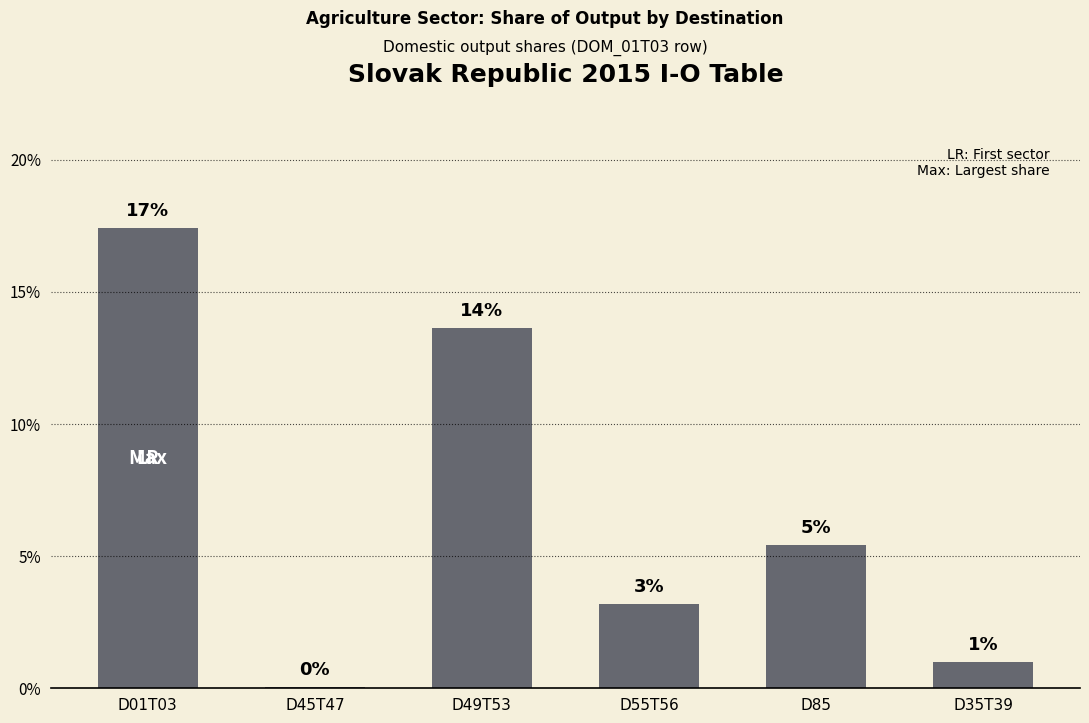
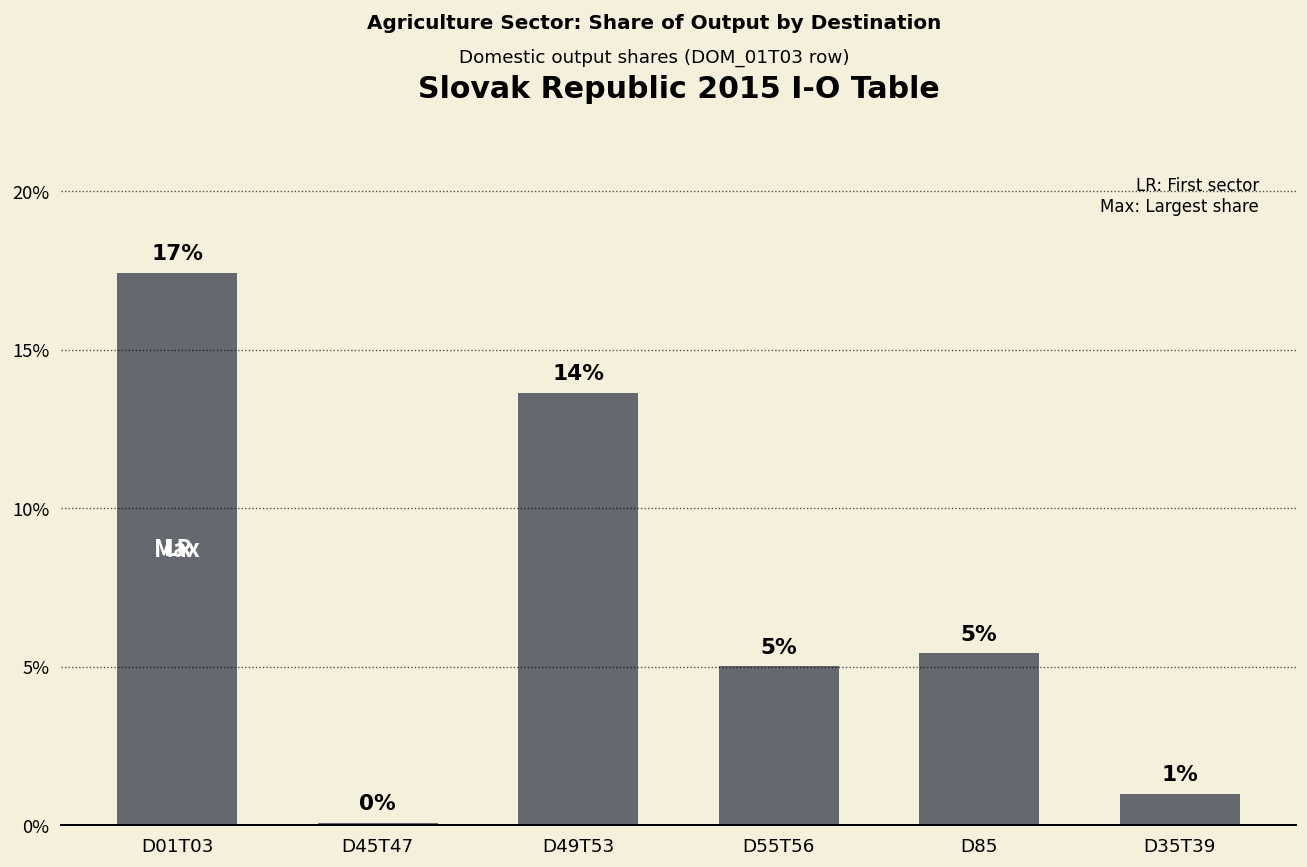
  {
    "D01T03": "17%",
    "D45T47": "0%",
    "D49T53": "14%",
-   "D55T56": "3%",
+   "D55T56": "5%",
    "D85": "5%",
    "D35T39": "1%"
  }
